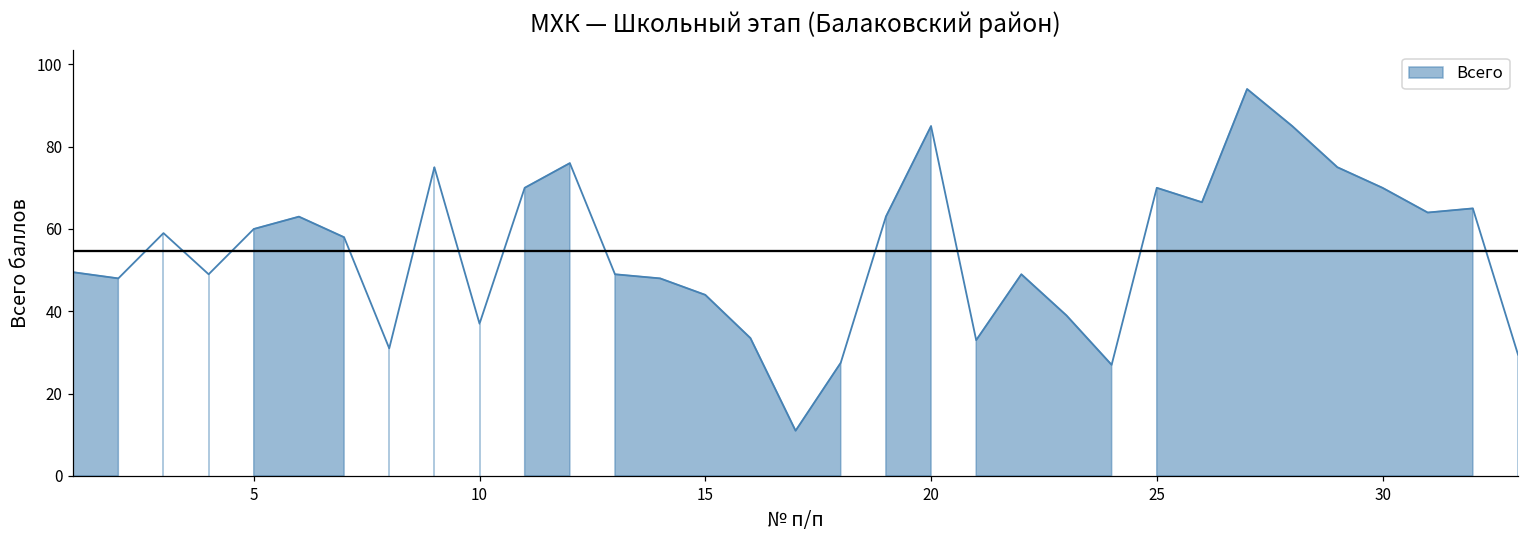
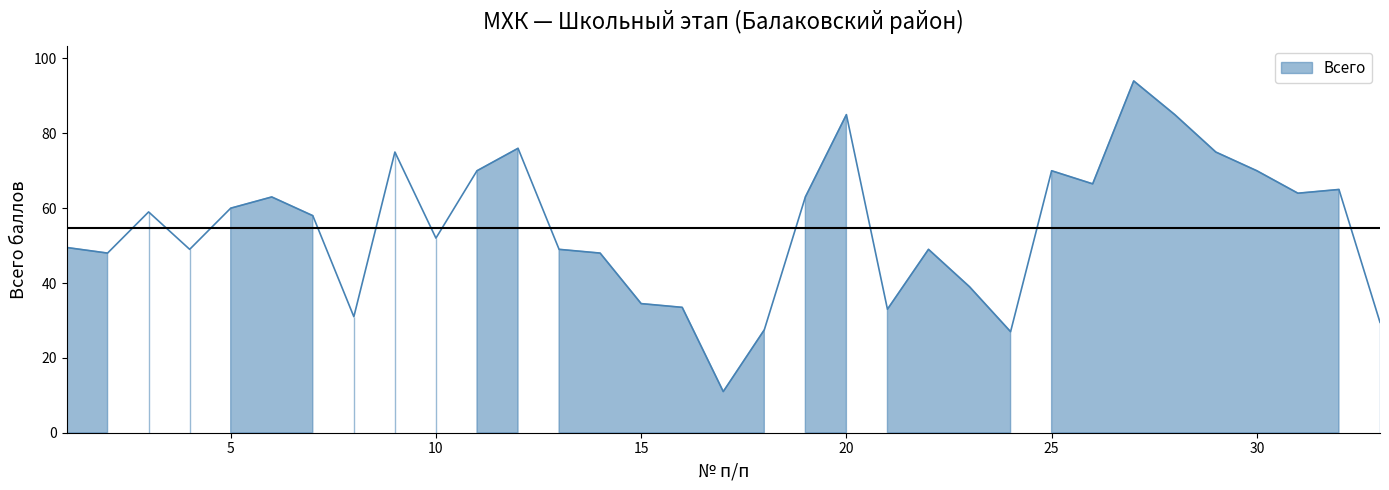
  {
    "5": 60,
-   "10": 37,
-   "15": 44,
+   "10": 52,
+   "15": 35,
    "20": 85,
    "25": 70,
    "30": 70
  }
